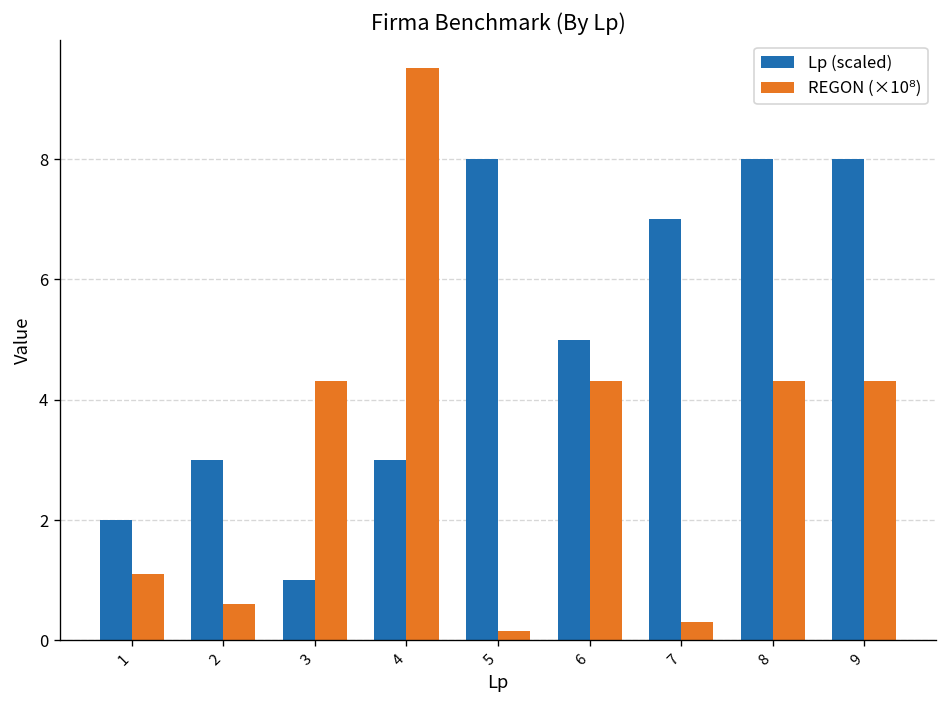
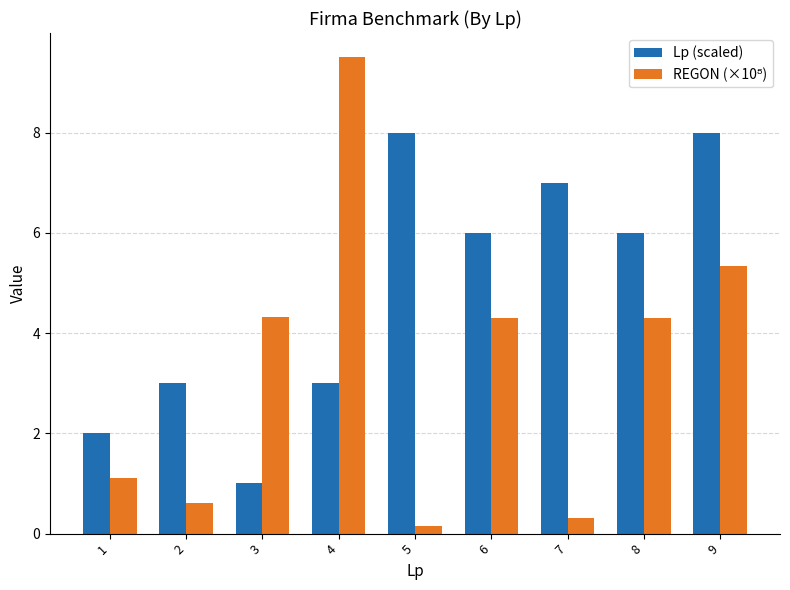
  {
    "Lp (scaled)": {
      "1": 2,
      "2": 3,
      "3": 1,
      "4": 3,
      "5": 8,
-     "6": 5,
+     "6": 6,
      "7": 7,
-     "8": 8,
+     "8": 6,
      "9": 8
    },
    "REGON (×10⁸)": {
      "1": 1.1,
      "2": 0.6,
      "3": 4.3,
      "4": 9.5,
      "5": 0.2,
      "6": 4.3,
      "7": 0.3,
      "8": 4.3,
-     "9": 4.3
+     "9": 5.3
    }
  }
